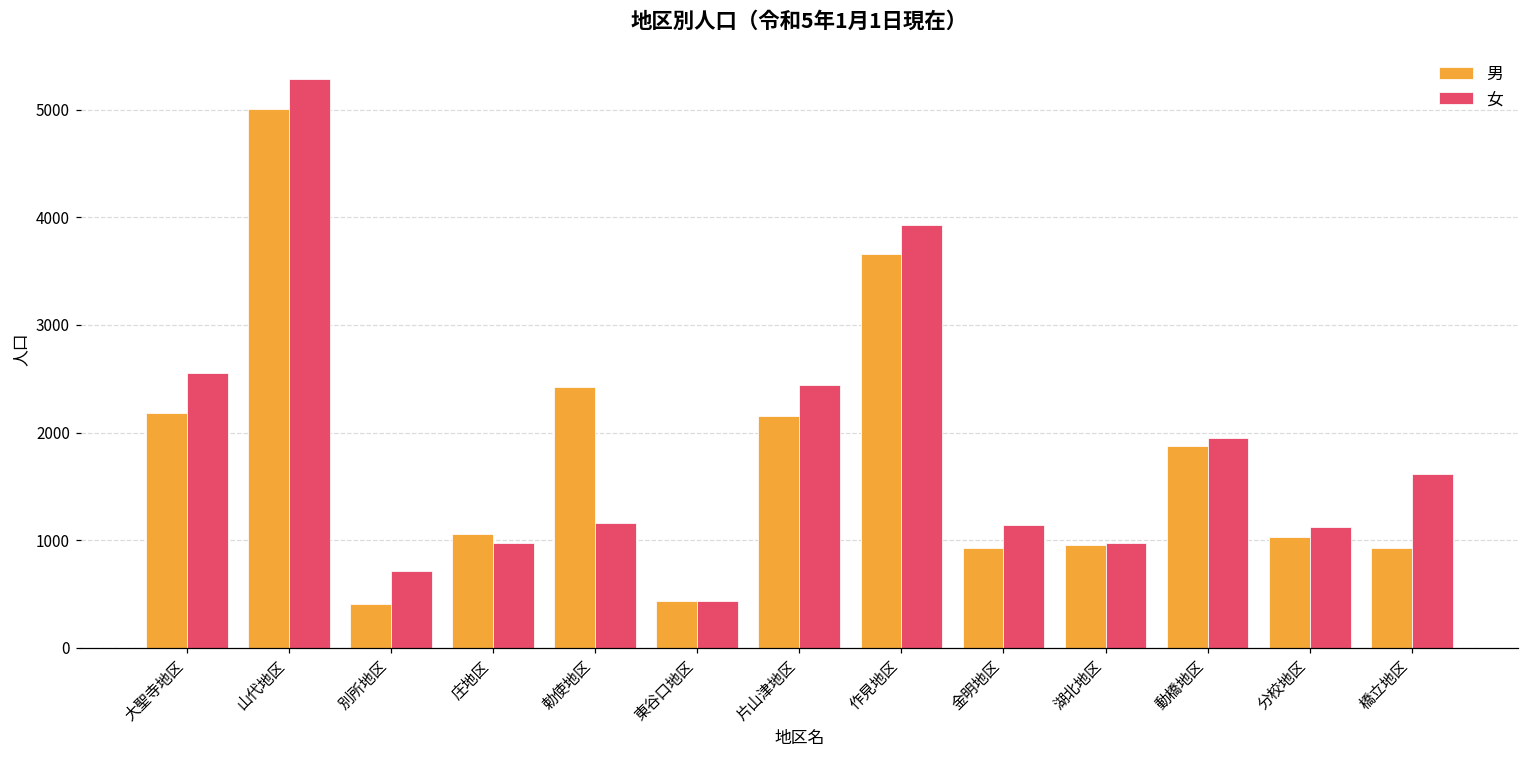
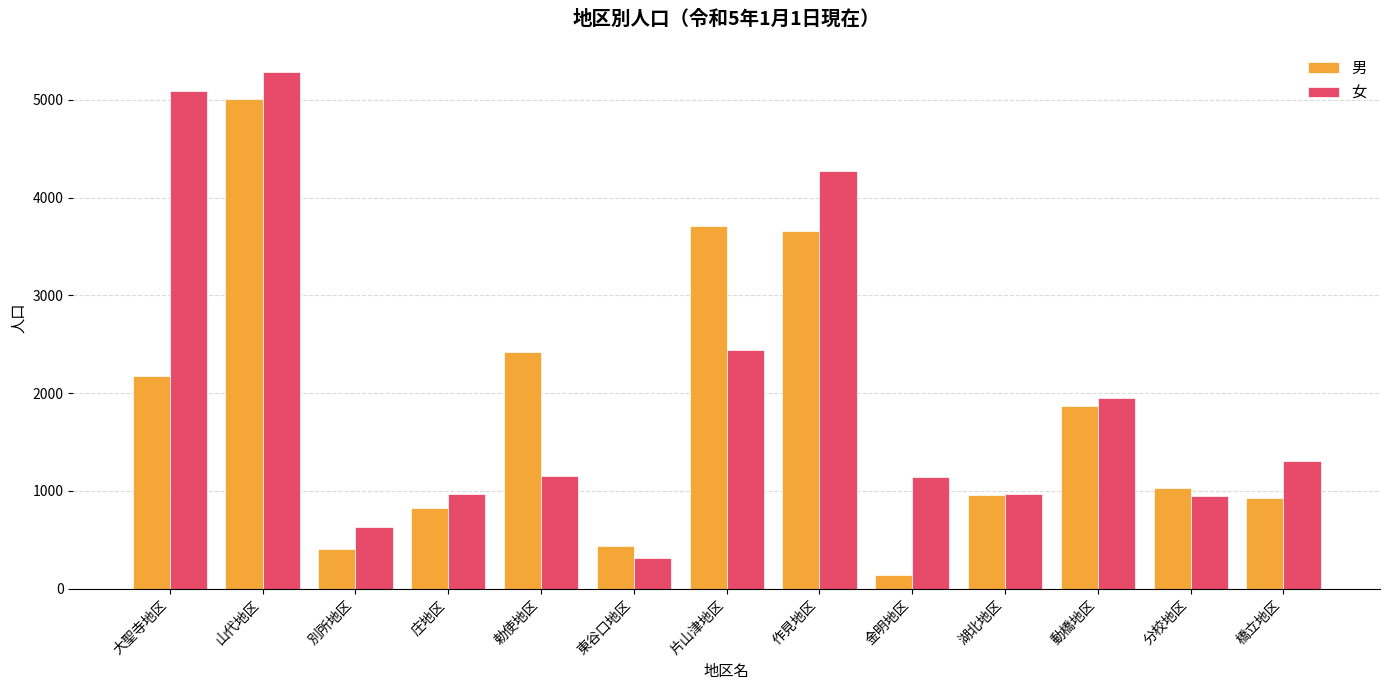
  {
    "男": {
      "大聖寺地区": 2200,
      "山代地区": 5000,
      "別所地区": 400,
-     "庄地区": 1100,
+     "庄地区": 800,
      "勅使地区": 2400,
      "東谷口地区": 400,
-     "片山津地区": 2200,
+     "片山津地区": 3700,
      "作見地区": 3700,
-     "金明地区": 900,
+     "金明地区": 100,
      "湖北地区": 1000,
      "動橋地区": 1900,
      "分校地区": 1000,
      "橋立地区": 900
    },
    "女": {
-     "大聖寺地区": 2600,
+     "大聖寺地区": 5100,
      "山代地区": 5300,
-     "別所地区": 700,
+     "別所地区": 600,
      "庄地区": 1000,
      "勅使地区": 1200,
-     "東谷口地区": 400,
+     "東谷口地区": 300,
      "片山津地区": 2400,
-     "作見地区": 3900,
+     "作見地区": 4300,
      "金明地区": 1100,
      "湖北地区": 1000,
      "動橋地区": 1900,
-     "分校地区": 1100,
-     "橋立地区": 1600
+     "分校地区": 900,
+     "橋立地区": 1300
    }
  }
